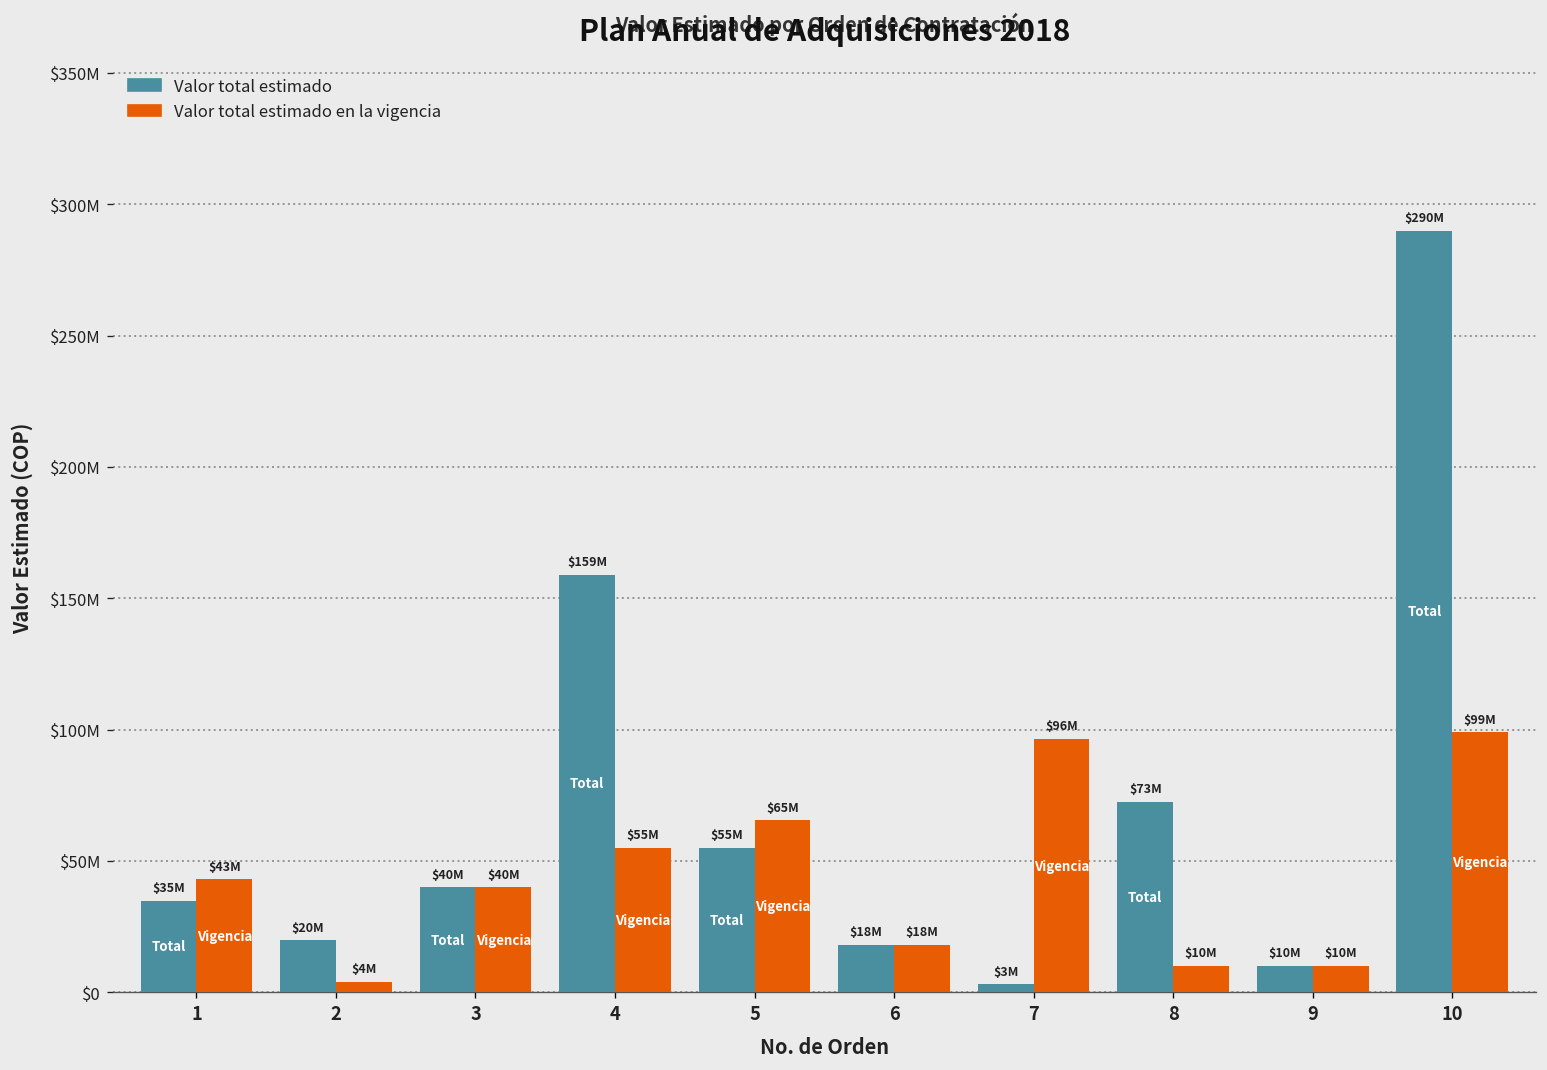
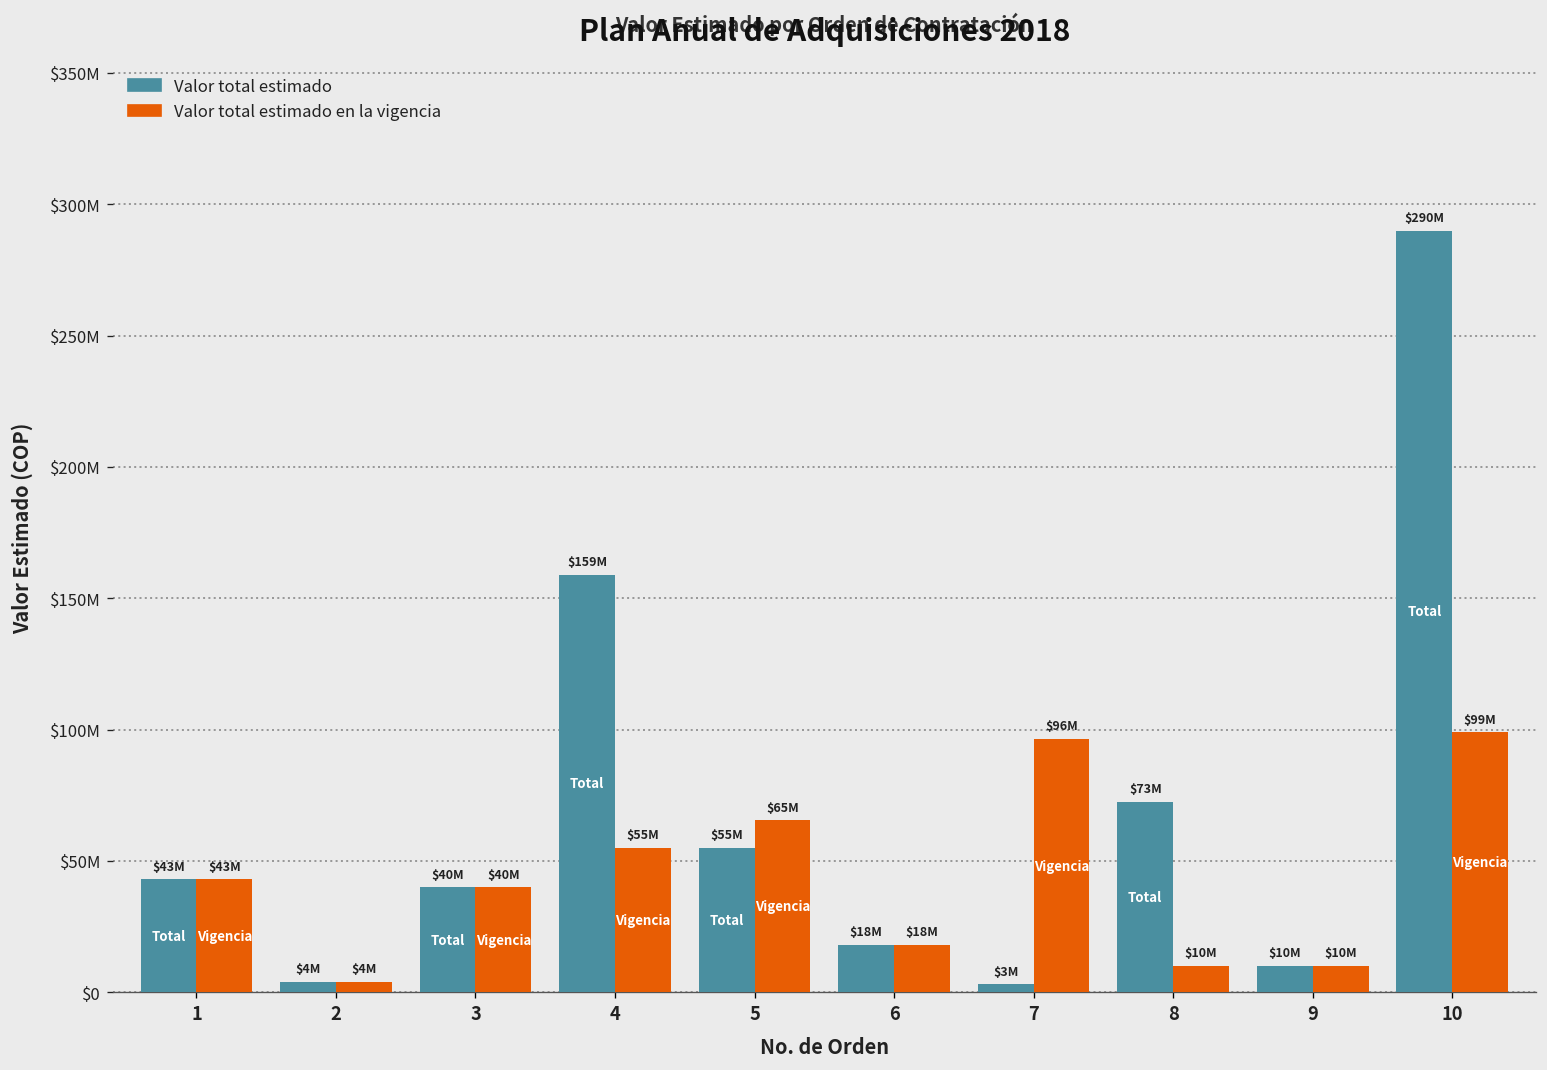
  {
    "Valor total estimado": {
-     "1": "$35M",
-     "2": "$20M",
+     "1": "$43M",
+     "2": "$4M",
      "3": "$40M",
      "4": "$159M",
      "5": "$55M",
      "6": "$18M",
      "7": "$3M",
      "8": "$73M",
      "9": "$10M",
      "10": "$290M"
    },
    "Valor total estimado en la vigencia": {
      "1": "$43M",
      "2": "$4M",
      "3": "$40M",
      "4": "$55M",
      "5": "$65M",
      "6": "$18M",
      "7": "$96M",
      "8": "$10M",
      "9": "$10M",
      "10": "$99M"
    }
  }
